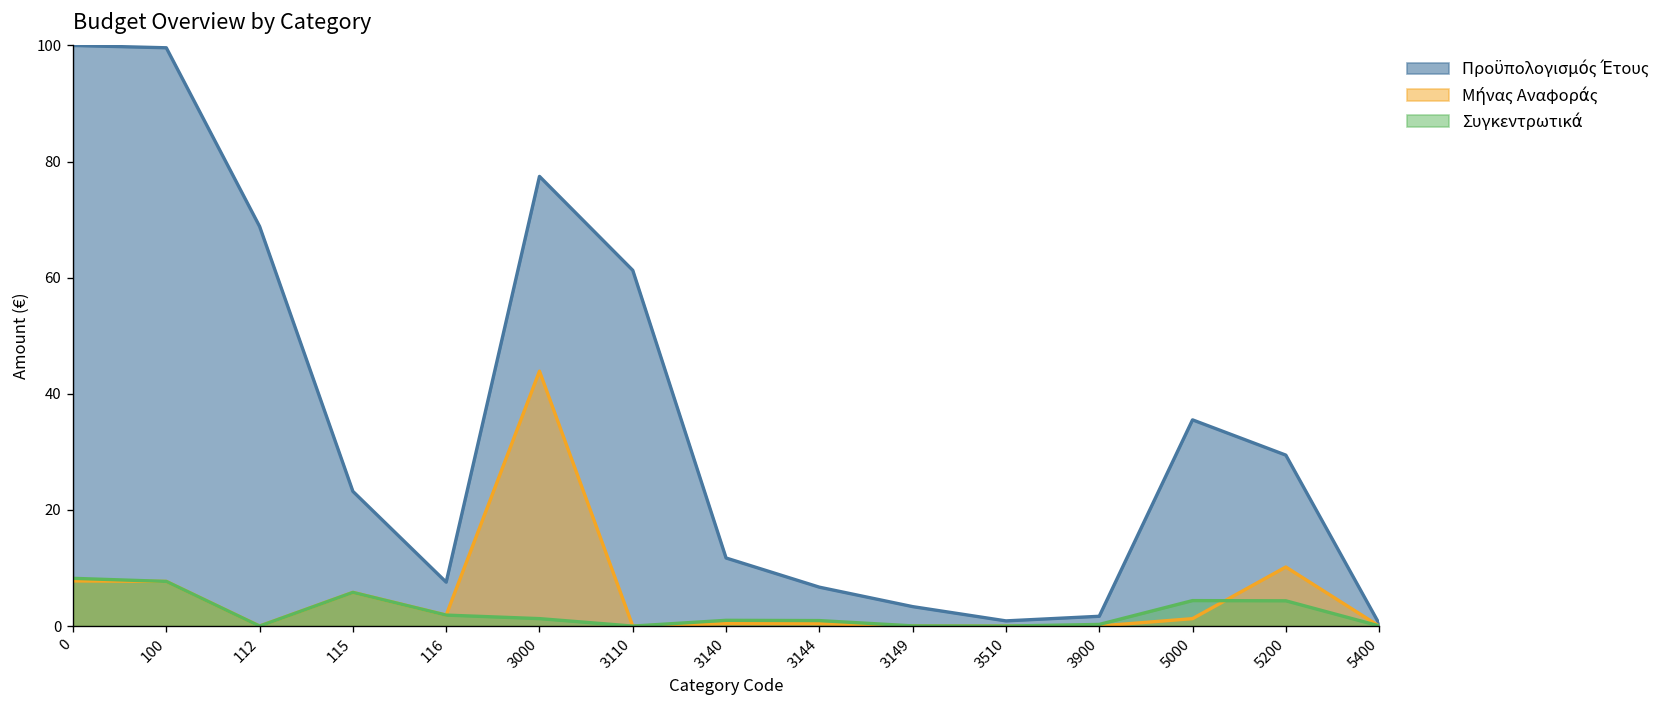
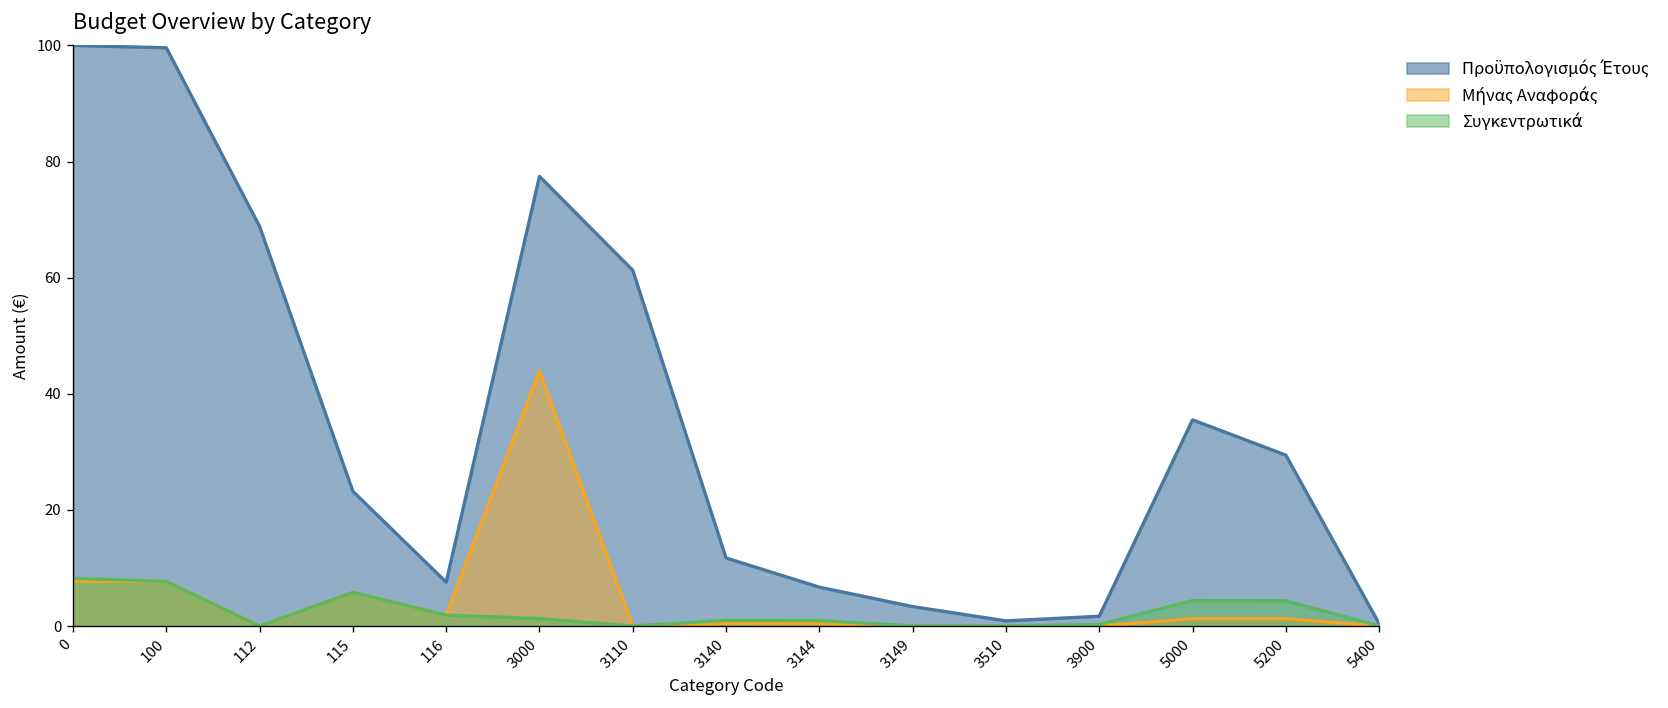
  {
    "Προϋπολογισμός Έτους": {
      "0": 100,
      "100": 100,
      "112": 69,
      "115": 23,
      "116": 8,
      "3000": 77,
      "3110": 61,
      "3140": 12,
      "3144": 7,
      "3149": 3,
      "3510": 1,
      "3900": 2,
      "5000": 36,
      "5200": 29
    },
    "Μήνας Αναφοράς": {
      "3000": 44,
      "3140": 0,
      "3144": 0,
      "5000": 1,
-     "5200": 10
+     "5200": 1
    },
    "Συγκεντρωτικά": {
      "3000": 1,
      "3140": 1,
      "3144": 1,
      "5000": 4,
      "5200": 4
    }
  }
